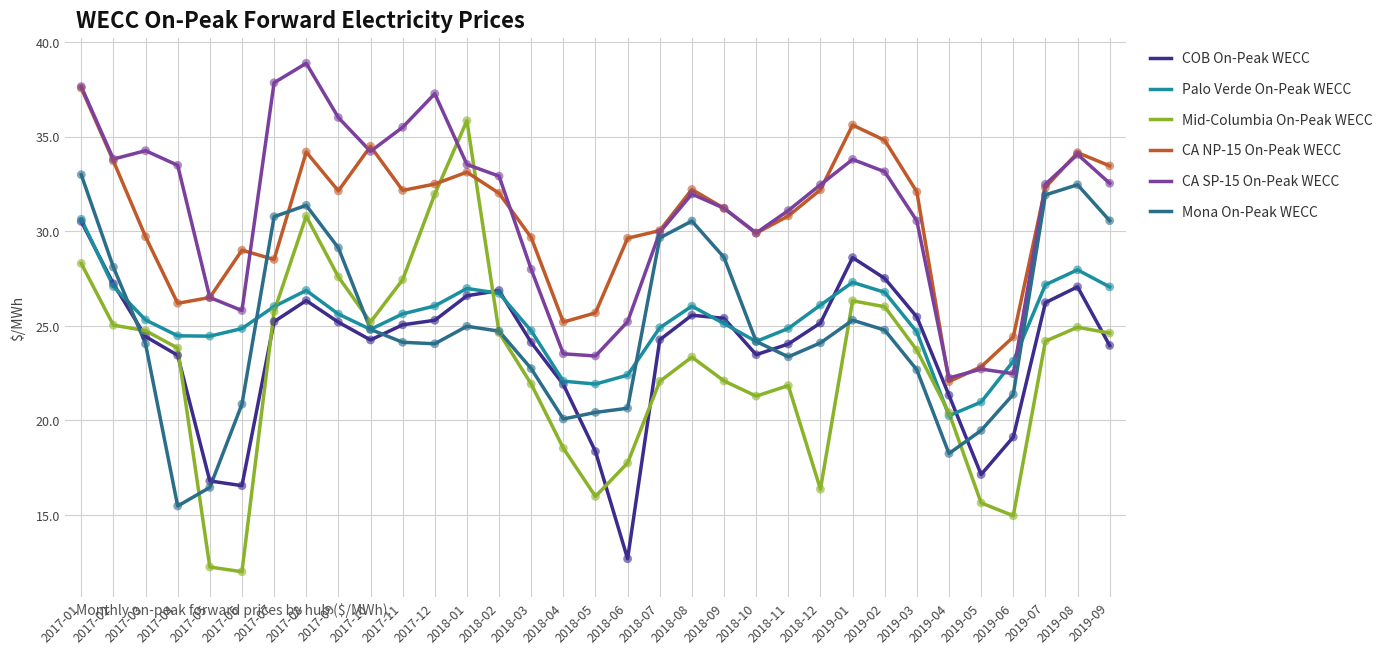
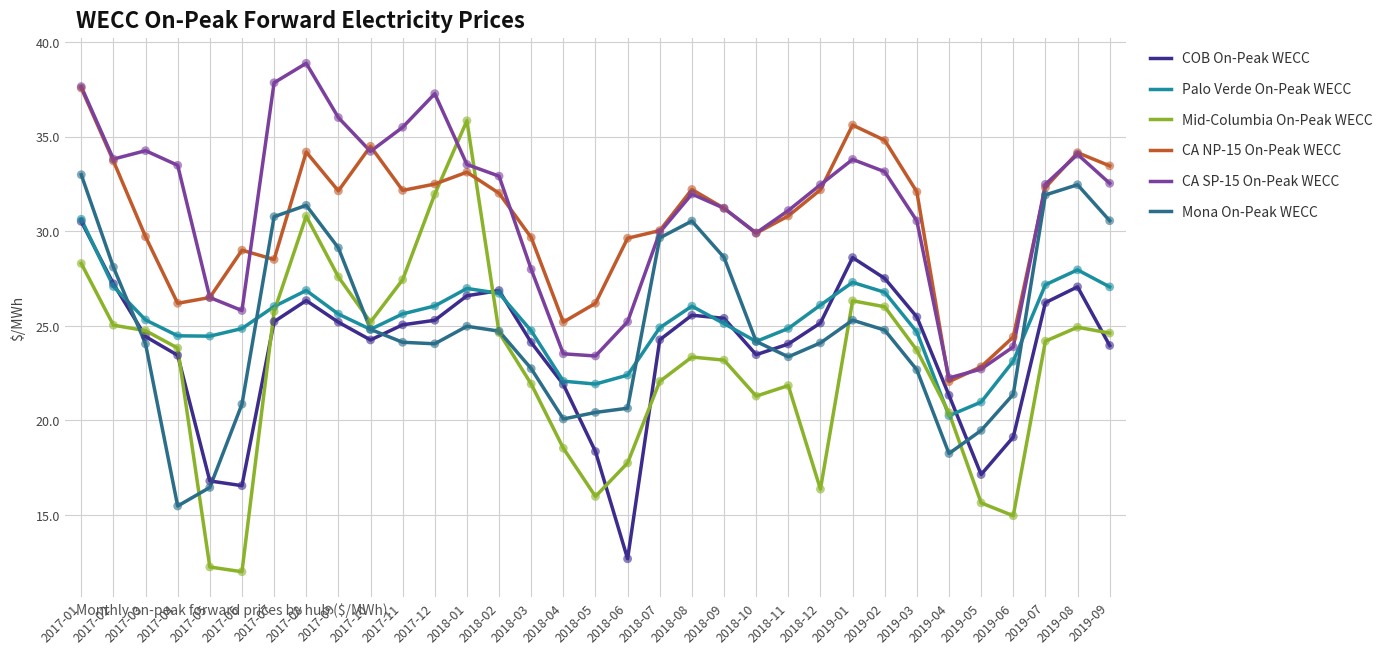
  {
    "COB On-Peak WECC": {
      "2017-02": 27.2,
      "2017-03": 24.4,
      "2017-04": 23.4,
      "2017-05": 16.8,
      "2017-06": 16.6,
      "2017-07": 25.2,
      "2017-08": 26.3,
      "2017-09": 25.2,
      "2017-10": 24.3,
      "2017-11": 25.1,
      "2017-12": 25.3,
      "2018-01": 26.6,
      "2018-02": 26.9,
      "2018-03": 24.1,
      "2018-04": 21.9,
      "2018-05": 18.4,
      "2018-06": 12.7,
      "2018-07": 24.3,
      "2018-08": 25.6,
      "2018-09": 25.4,
      "2018-10": 23.5,
      "2018-11": 24.0,
      "2018-12": 25.2,
      "2019-01": 28.6,
      "2019-02": 27.5,
      "2019-03": 25.5,
      "2019-04": 21.3,
      "2019-05": 17.1,
      "2019-06": 19.1,
      "2019-07": 26.2,
      "2019-08": 27.1,
      "2019-09": 24.0
    },
    "Mid-Columbia On-Peak WECC": {
      "2017-01": 28.3,
      "2017-02": 25.0,
      "2017-03": 24.7,
      "2017-04": 23.8,
      "2017-05": 12.3,
      "2017-06": 12.0,
      "2017-07": 25.8,
      "2017-08": 30.8,
      "2017-09": 27.6,
      "2017-10": 25.2,
      "2017-11": 27.4,
      "2017-12": 32.0,
      "2018-01": 35.8,
      "2018-03": 21.9,
      "2018-04": 18.5,
      "2018-05": 16.0,
      "2018-06": 17.8,
      "2018-07": 22.1,
      "2018-08": 23.4,
-     "2018-09": 22.1,
+     "2018-09": 23.2,
      "2018-10": 21.3,
      "2018-11": 21.8,
      "2018-12": 16.4,
      "2019-01": 26.3,
      "2019-02": 26.0,
      "2019-03": 23.7,
      "2019-04": 20.4,
      "2019-05": 15.6,
      "2019-06": 15.0,
      "2019-07": 24.2,
      "2019-08": 24.9,
      "2019-09": 24.6
    },
    "CA NP-15 On-Peak WECC": {
      "2017-03": 29.7,
      "2017-04": 26.2,
      "2017-06": 29.0,
      "2017-07": 28.5,
      "2017-08": 34.2,
      "2017-09": 32.1,
      "2017-10": 34.5,
      "2017-11": 32.2,
      "2017-12": 32.5,
      "2018-01": 33.1,
      "2018-02": 32.0,
      "2018-03": 29.7,
      "2018-04": 25.2,
-     "2018-05": 25.7,
+     "2018-05": 26.2,
      "2018-06": 29.6,
      "2018-08": 32.2,
      "2018-11": 30.8,
      "2018-12": 32.2,
      "2019-01": 35.6,
      "2019-02": 34.8,
      "2019-03": 32.1,
      "2019-04": 22.1,
      "2019-06": 24.4,
      "2019-07": 32.3,
      "2019-09": 33.5
    },
    "CA SP-15 On-Peak WECC": {
      "2017-03": 34.3,
      "2017-04": 33.5,
      "2017-06": 25.8,
      "2017-07": 37.9,
      "2017-08": 38.9,
      "2017-09": 36.0,
      "2017-10": 34.2,
      "2017-11": 35.5,
      "2017-12": 37.3,
      "2018-01": 33.5,
      "2018-02": 32.9,
      "2018-03": 28.0,
      "2018-04": 23.5,
      "2018-05": 23.4,
      "2018-06": 25.2,
      "2018-08": 32.0,
      "2018-11": 31.1,
      "2018-12": 32.5,
      "2019-01": 33.8,
      "2019-02": 33.2,
      "2019-03": 30.6,
      "2019-04": 22.2,
-     "2019-06": 22.5,
+     "2019-06": 23.9,
      "2019-07": 32.5,
      "2019-09": 32.5
    }
  }
